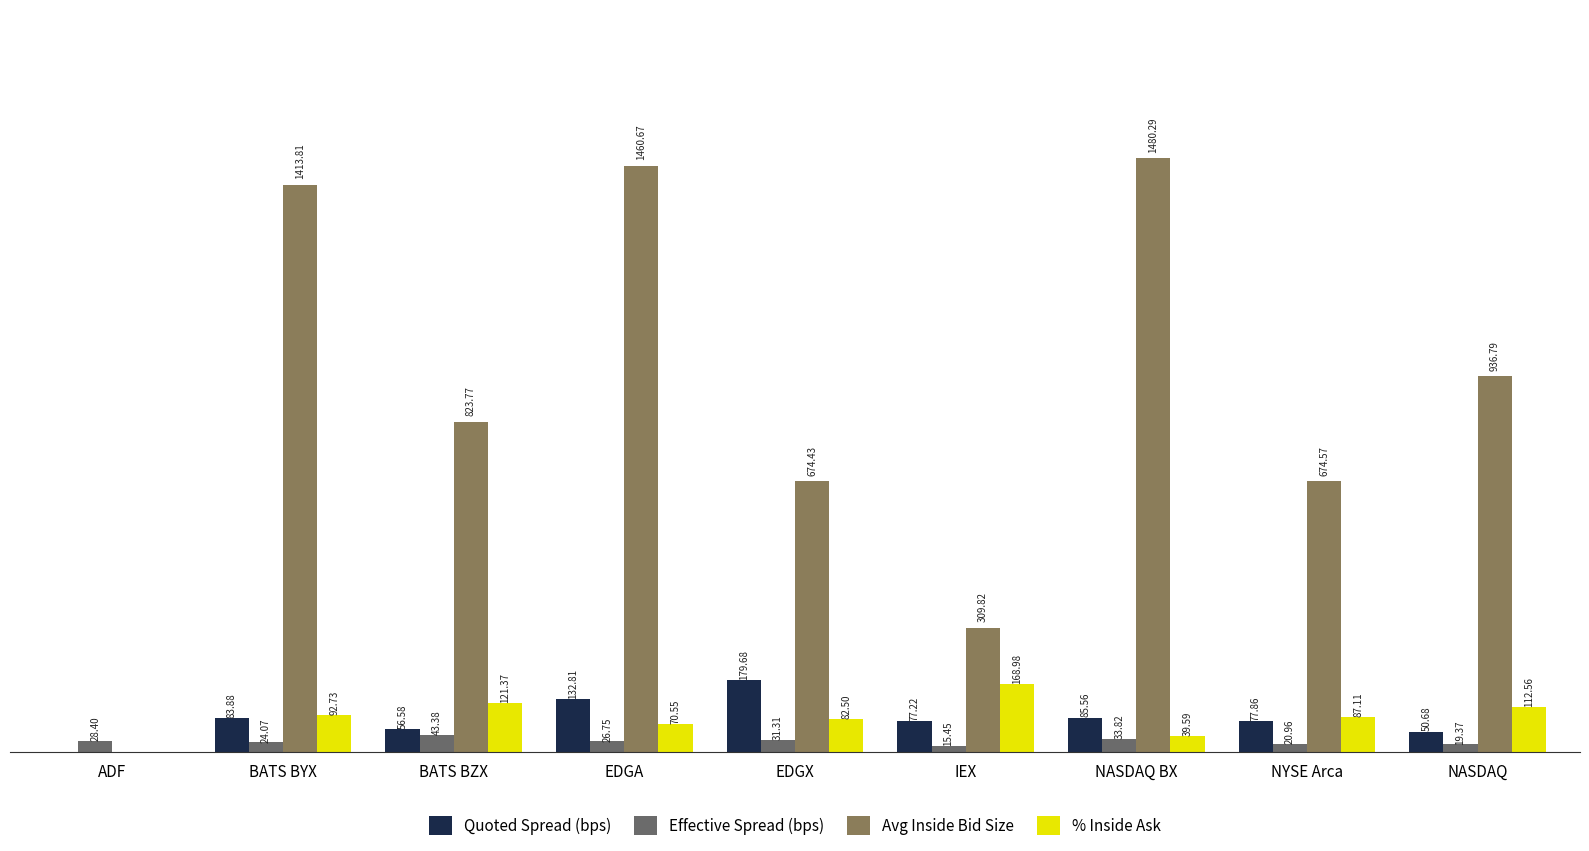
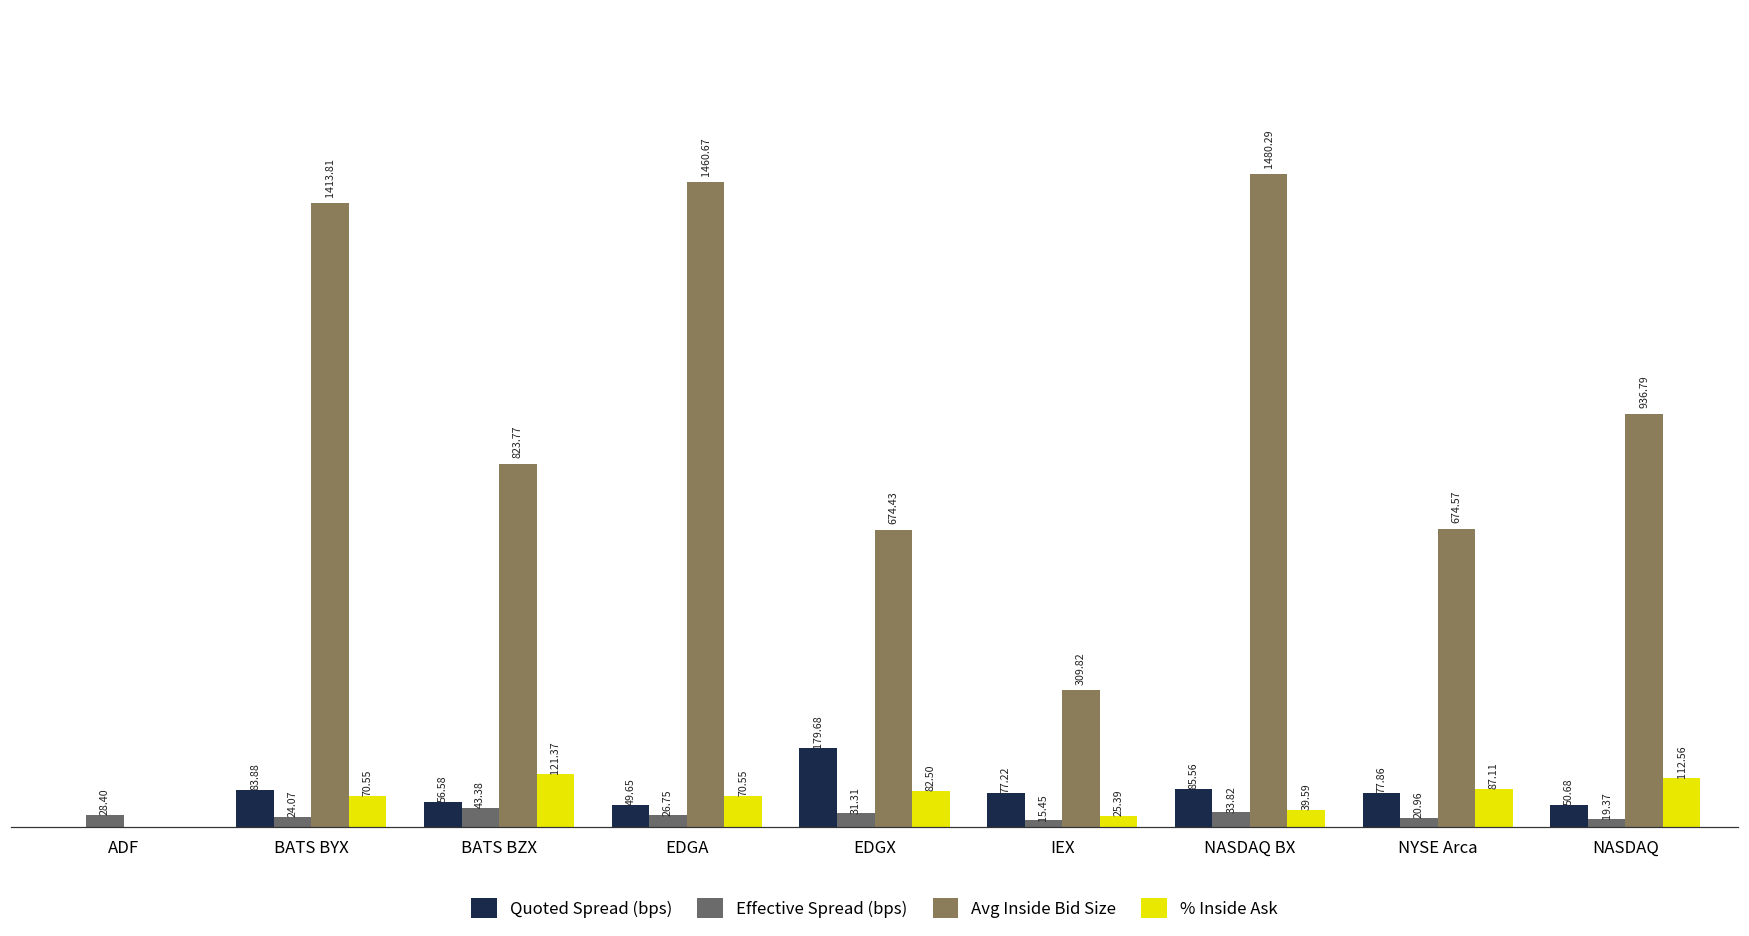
  {
    "Quoted Spread (bps)": {
      "BATS BYX": 83.88,
      "BATS BZX": 56.58,
-     "EDGA": 132.81,
+     "EDGA": 49.65,
      "EDGX": 179.68,
      "IEX": 77.22,
      "NASDAQ BX": 85.56,
      "NYSE Arca": 77.86,
      "NASDAQ": 50.68
    },
    "% Inside Ask": {
-     "BATS BYX": 92.73,
+     "BATS BYX": 70.55,
      "BATS BZX": 121.37,
      "EDGA": 70.55,
      "EDGX": 82.50,
-     "IEX": 168.98,
+     "IEX": 25.39,
      "NASDAQ BX": 39.59,
      "NYSE Arca": 87.11,
      "NASDAQ": 112.56
    }
  }
